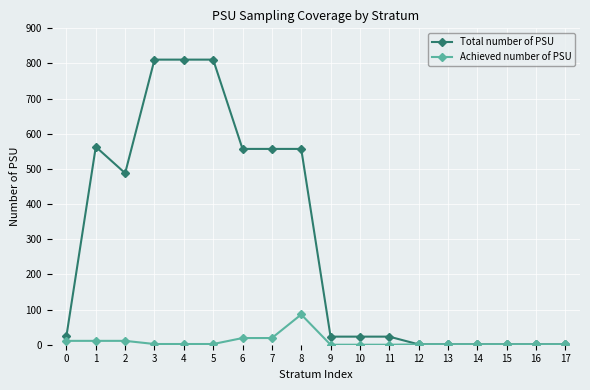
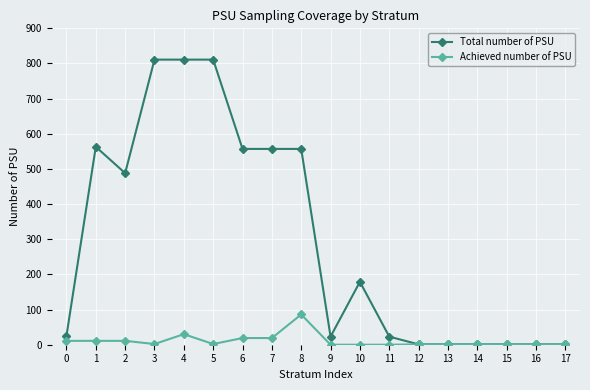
  {
    "Total number of PSU": {
      "0": 30,
      "1": 560,
      "2": 490,
      "3": 810,
      "4": 810,
      "5": 810,
      "6": 560,
      "7": 560,
      "8": 560,
      "9": 20,
-     "10": 20,
+     "10": 180,
      "11": 20
    },
    "Achieved number of PSU": {
      "0": 10,
      "1": 10,
      "2": 10,
      "3": 0,
-     "4": 0,
+     "4": 30,
      "5": 0,
      "6": 20,
      "7": 20,
      "8": 90,
      "9": 0,
      "10": 0,
      "11": 0
    }
  }
